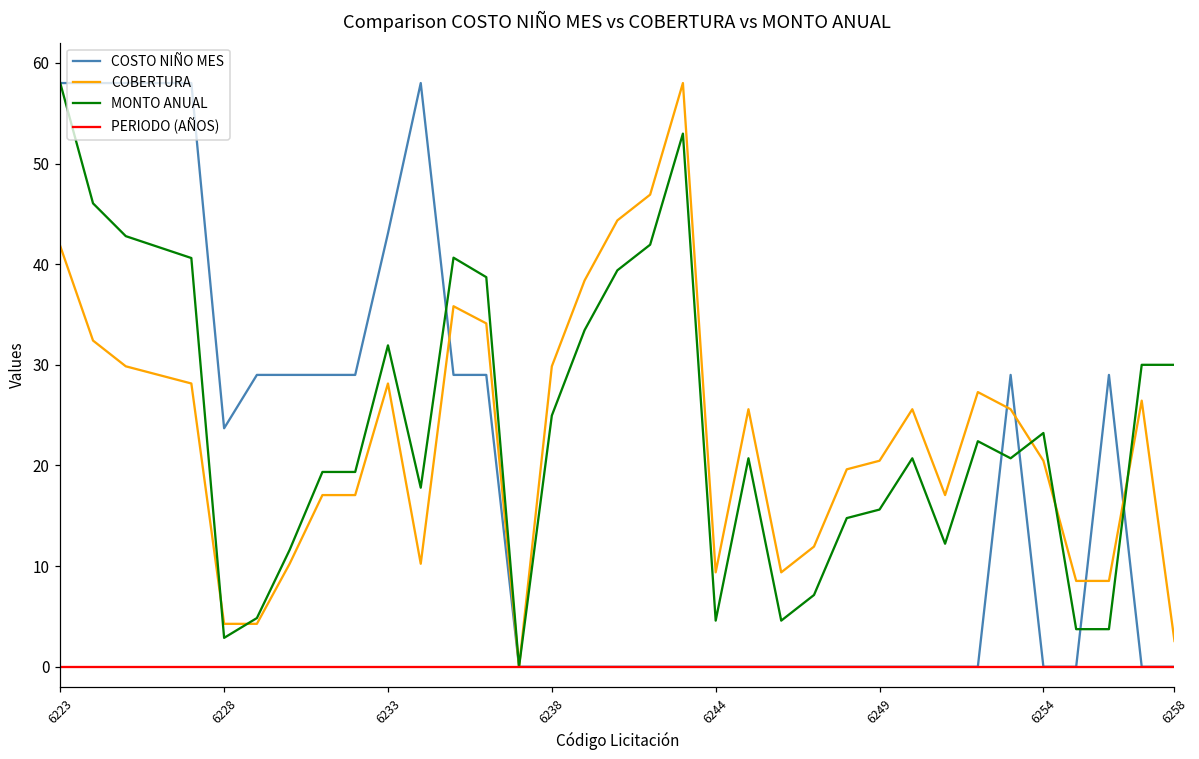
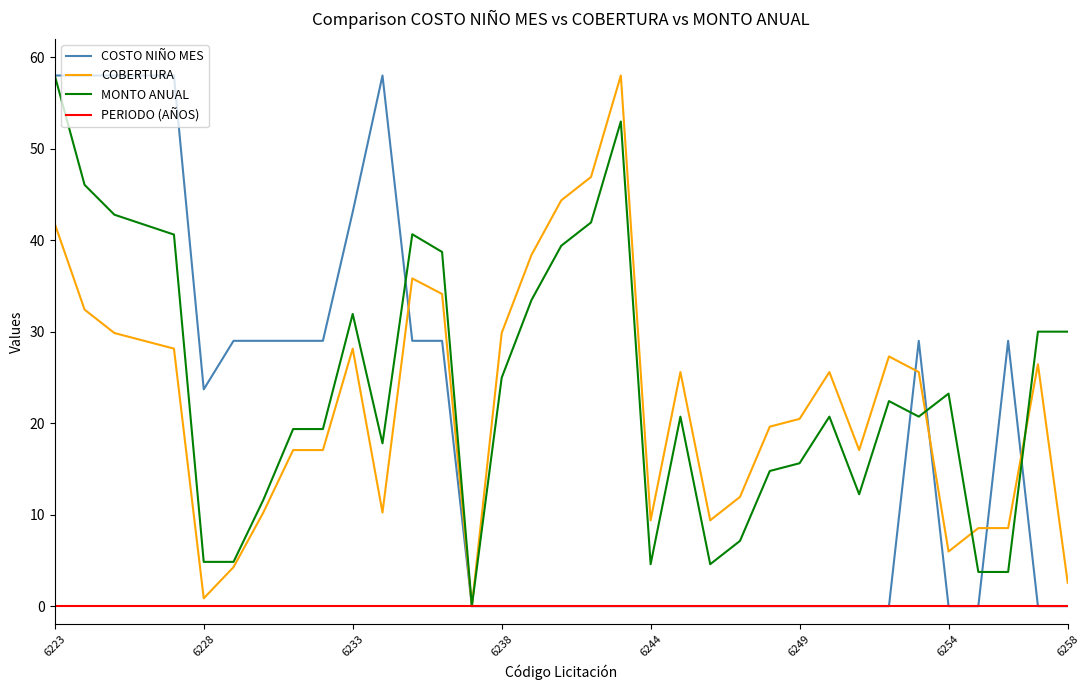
  {
    "COSTO NIÑO MES": {
      "6228": 24,
      "6233": 43
    },
    "COBERTURA": {
      "6223": 42,
-     "6228": 4,
+     "6228": 1,
      "6233": 28,
      "6238": 30,
      "6244": 9,
      "6249": 20,
-     "6254": 20,
+     "6254": 6,
      "6258": 3
    },
    "MONTO ANUAL": {
-     "6228": 3,
+     "6228": 5,
      "6233": 32,
      "6238": 25,
      "6244": 5,
      "6249": 16,
      "6254": 23,
      "6258": 30
    },
    "PERIODO (AÑOS)": {
      "6223": 0,
      "6228": 0,
      "6233": 0
    }
  }
